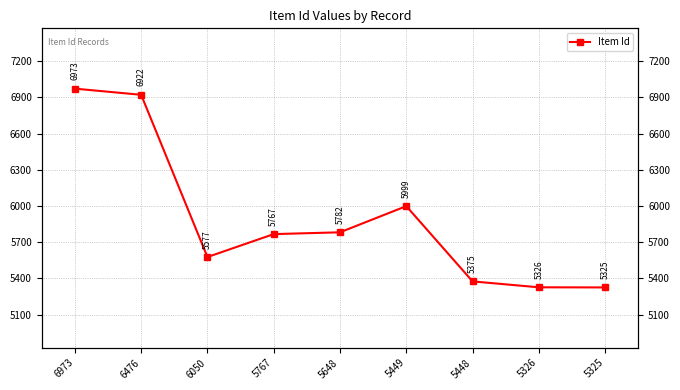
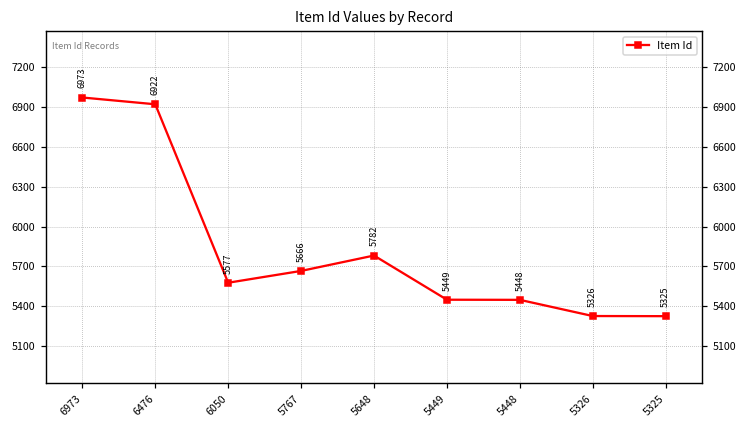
  {
    "6973": 6973,
    "6476": 6922,
    "6050": 5577,
-   "5767": 5767,
+   "5767": 5666,
    "5648": 5782,
-   "5449": 5999,
-   "5448": 5375,
+   "5449": 5449,
+   "5448": 5448,
    "5326": 5326,
    "5325": 5325
  }
